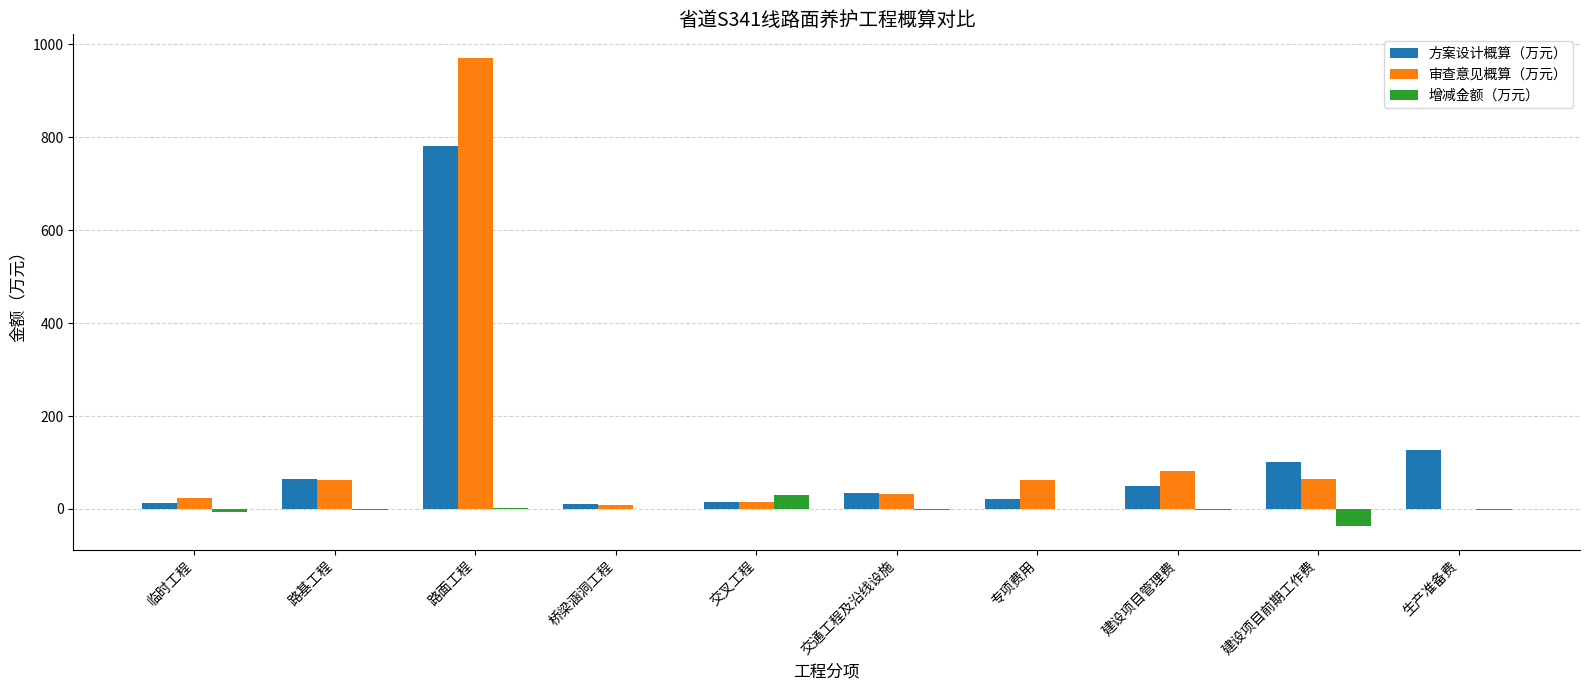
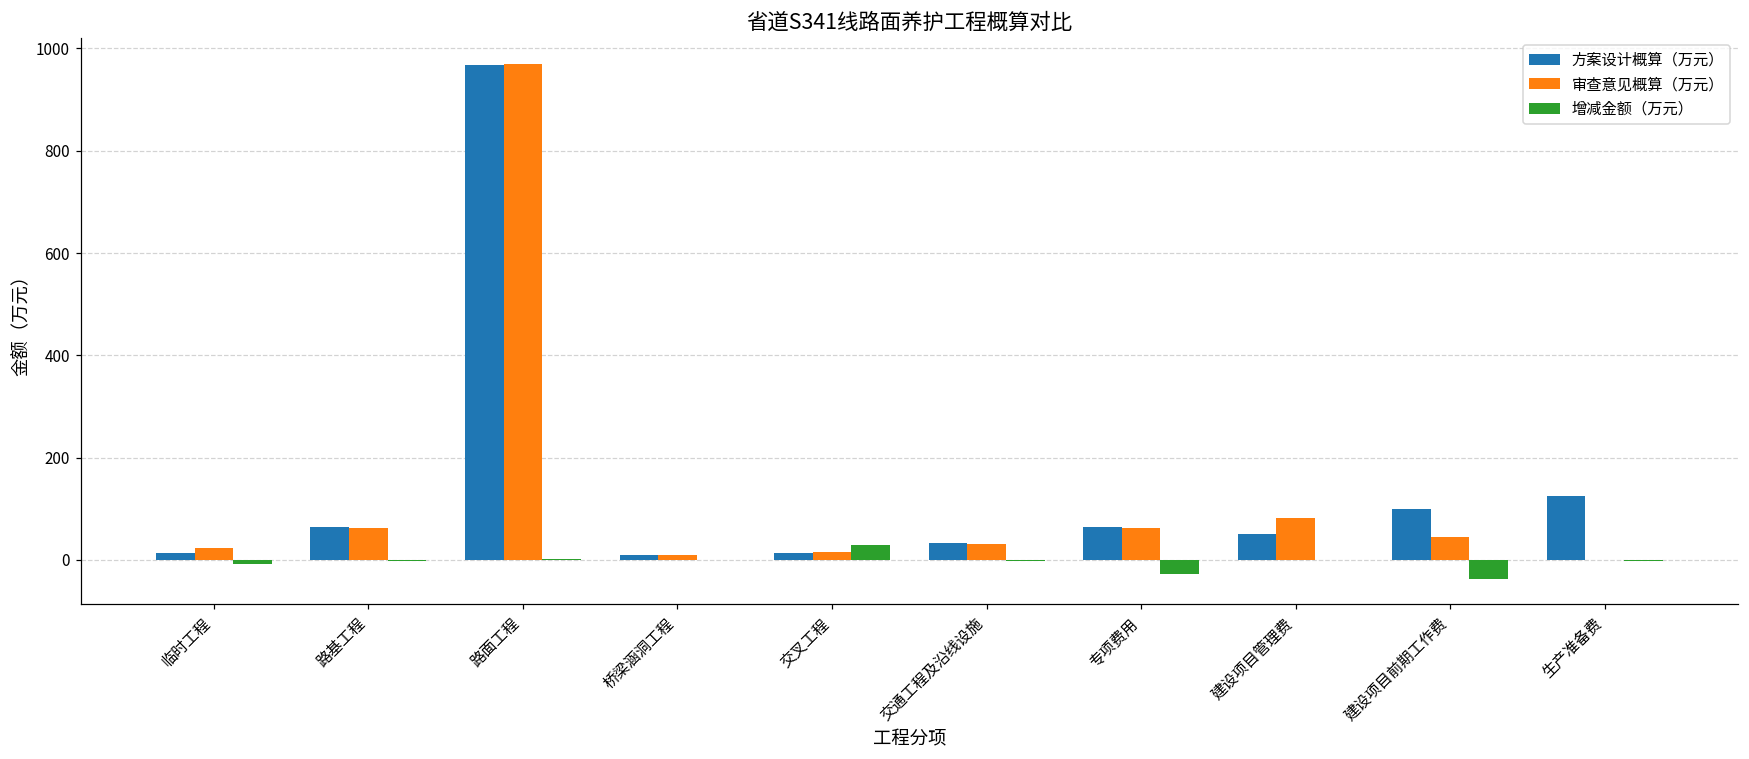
  {
    "方案设计概算（万元）": {
      "临时工程": 10,
      "路基工程": 60,
-     "路面工程": 780,
+     "路面工程": 970,
      "桥梁涵洞工程": 10,
      "交叉工程": 10,
      "交通工程及沿线设施": 30,
-     "专项费用": 20,
+     "专项费用": 60,
      "建设项目管理费": 50,
      "建设项目前期工作费": 100,
      "生产准备费": 130
    },
    "审查意见概算（万元）": {
      "临时工程": 20,
      "路基工程": 60,
      "路面工程": 970,
      "桥梁涵洞工程": 10,
      "交叉工程": 10,
      "交通工程及沿线设施": 30,
      "专项费用": 60,
      "建设项目管理费": 80,
-     "建设项目前期工作费": 60,
+     "建设项目前期工作费": 40,
      "生产准备费": 0
    },
    "增减金额（万元）": {
      "临时工程": -10,
      "交叉工程": 30,
-     "专项费用": 0,
+     "专项费用": -30,
      "建设项目前期工作费": -40
    }
  }
